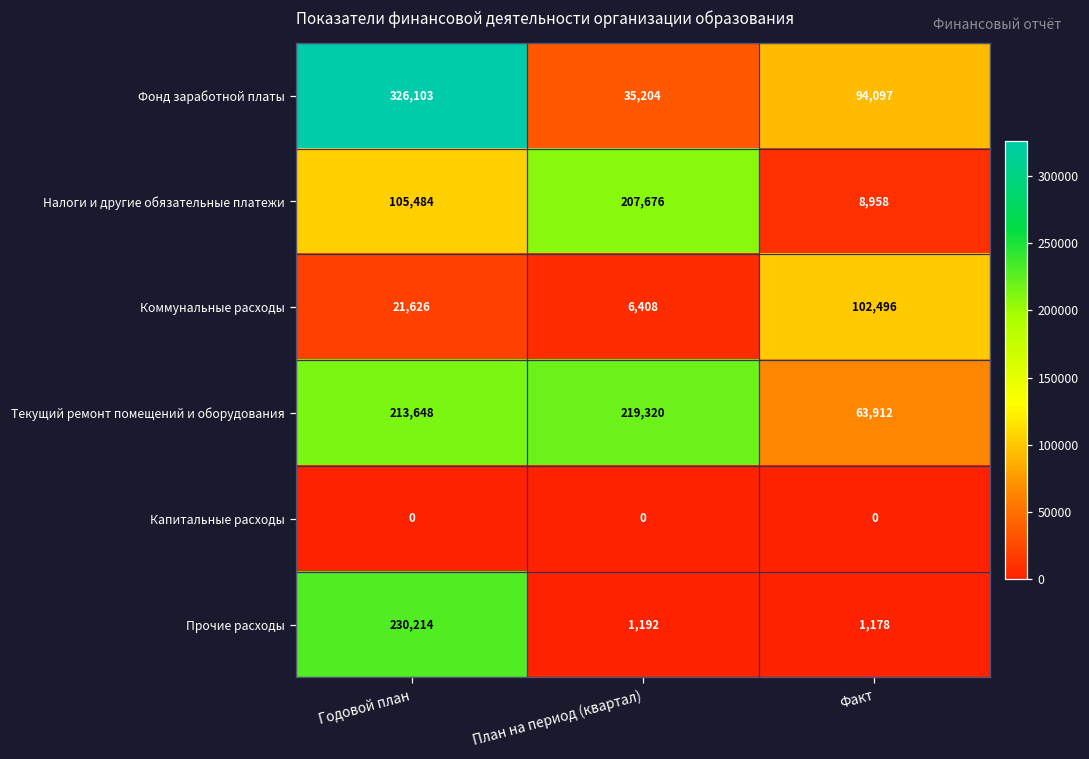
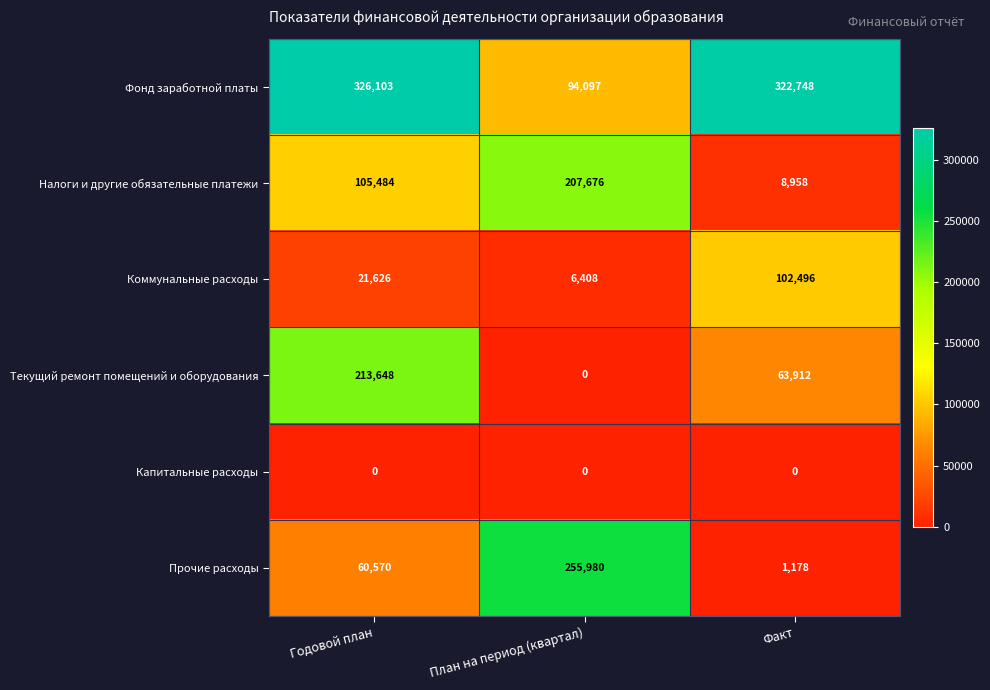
  {
    "Фонд заработной платы": {
      "Годовой план": "326,103",
-     "План на период (квартал)": "35,204",
-     "Факт": "94,097"
+     "План на период (квартал)": "94,097",
+     "Факт": "322,748"
    },
    "Налоги и другие обязательные платежи": {
      "Годовой план": "105,484",
      "План на период (квартал)": "207,676",
      "Факт": "8,958"
    },
    "Коммунальные расходы": {
      "Годовой план": "21,626",
      "План на период (квартал)": "6,408",
      "Факт": "102,496"
    },
    "Текущий ремонт помещений и оборудования": {
      "Годовой план": "213,648",
-     "План на период (квартал)": "219,320",
+     "План на период (квартал)": "0",
      "Факт": "63,912"
    },
    "Капитальные расходы": {
      "Годовой план": "0",
      "План на период (квартал)": "0",
      "Факт": "0"
    },
    "Прочие расходы": {
-     "Годовой план": "230,214",
-     "План на период (квартал)": "1,192",
+     "Годовой план": "60,570",
+     "План на период (квартал)": "255,980",
      "Факт": "1,178"
    }
  }
